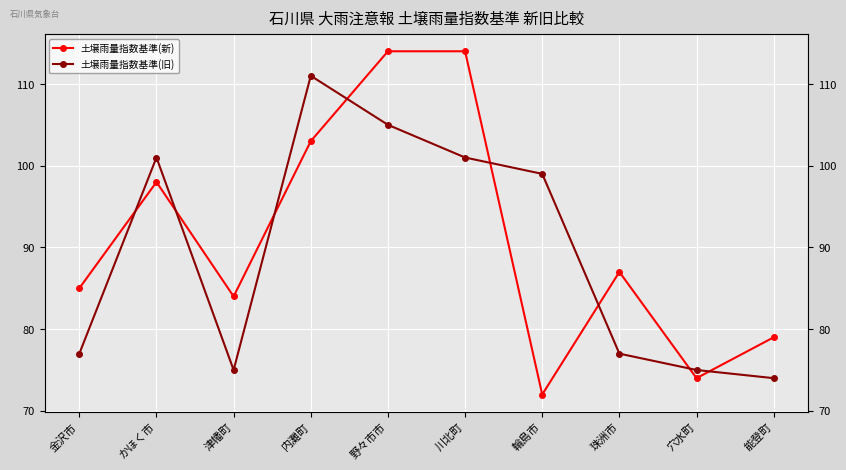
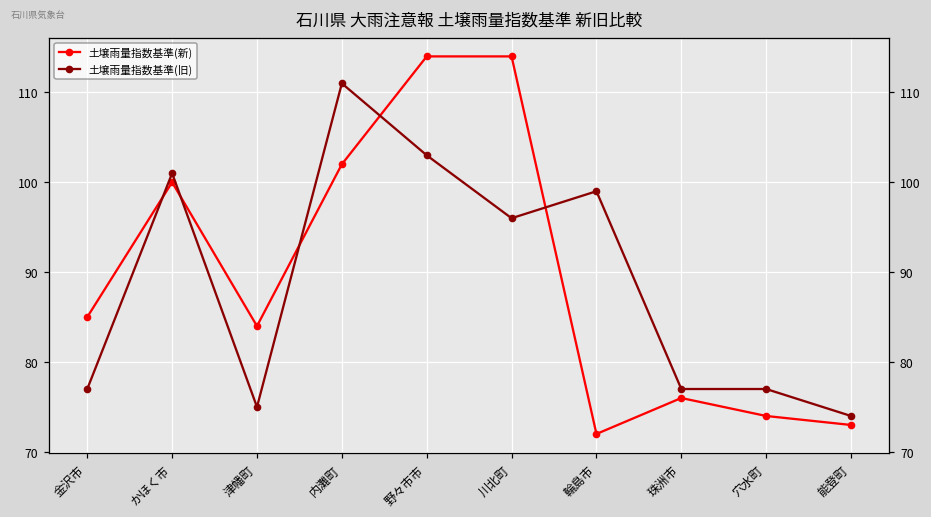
  {
    "土壌雨量指数基準(新)": {
      "金沢市": 85,
-     "かほく市": 98,
+     "かほく市": 100,
      "津幡町": 84,
-     "内灘町": 103,
+     "内灘町": 102,
      "野々市市": 114,
      "川北町": 114,
      "輪島市": 72,
-     "珠洲市": 87,
+     "珠洲市": 76,
      "穴水町": 74,
-     "能登町": 79
+     "能登町": 73
    },
    "土壌雨量指数基準(旧)": {
      "金沢市": 77,
      "かほく市": 101,
      "津幡町": 75,
      "内灘町": 111,
-     "野々市市": 105,
-     "川北町": 101,
+     "野々市市": 103,
+     "川北町": 96,
      "輪島市": 99,
      "珠洲市": 77,
-     "穴水町": 75,
+     "穴水町": 77,
      "能登町": 74
    }
  }
